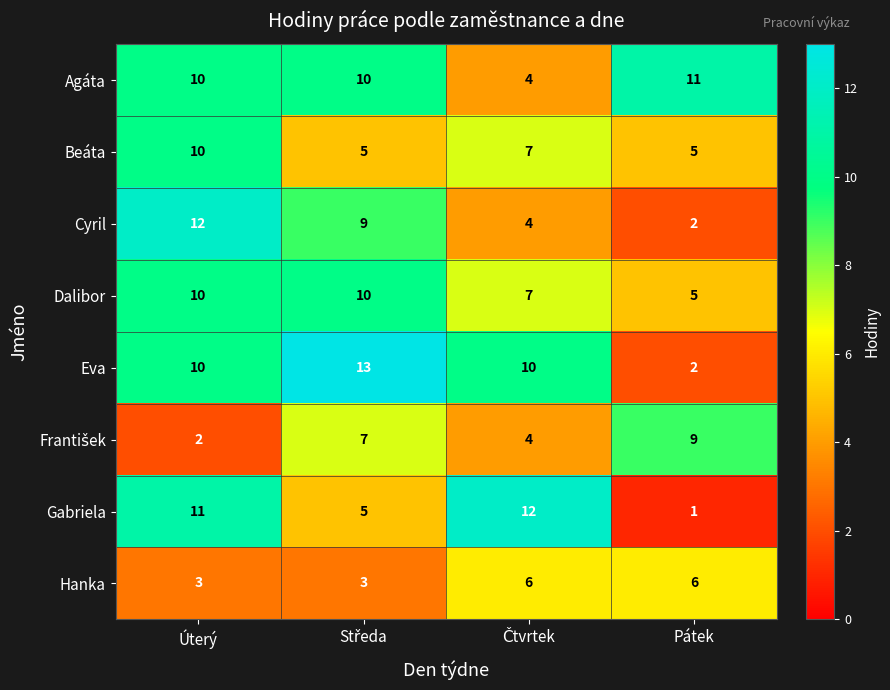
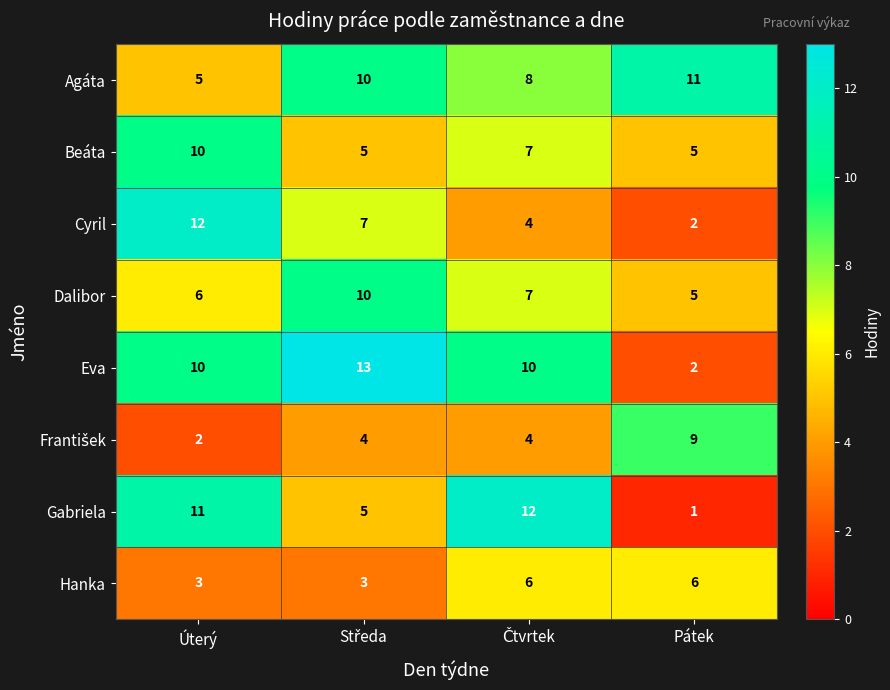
  {
    "Agáta": {
-     "Úterý": 10,
+     "Úterý": 5,
      "Středa": 10,
-     "Čtvrtek": 4,
+     "Čtvrtek": 8,
      "Pátek": 11
    },
    "Beáta": {
      "Úterý": 10,
      "Středa": 5,
      "Čtvrtek": 7,
      "Pátek": 5
    },
    "Cyril": {
      "Úterý": 12,
-     "Středa": 9,
+     "Středa": 7,
      "Čtvrtek": 4,
      "Pátek": 2
    },
    "Dalibor": {
-     "Úterý": 10,
+     "Úterý": 6,
      "Středa": 10,
      "Čtvrtek": 7,
      "Pátek": 5
    },
    "Eva": {
      "Úterý": 10,
      "Středa": 13,
      "Čtvrtek": 10,
      "Pátek": 2
    },
    "František": {
      "Úterý": 2,
-     "Středa": 7,
+     "Středa": 4,
      "Čtvrtek": 4,
      "Pátek": 9
    },
    "Gabriela": {
      "Úterý": 11,
      "Středa": 5,
      "Čtvrtek": 12,
      "Pátek": 1
    },
    "Hanka": {
      "Úterý": 3,
      "Středa": 3,
      "Čtvrtek": 6,
      "Pátek": 6
    }
  }
